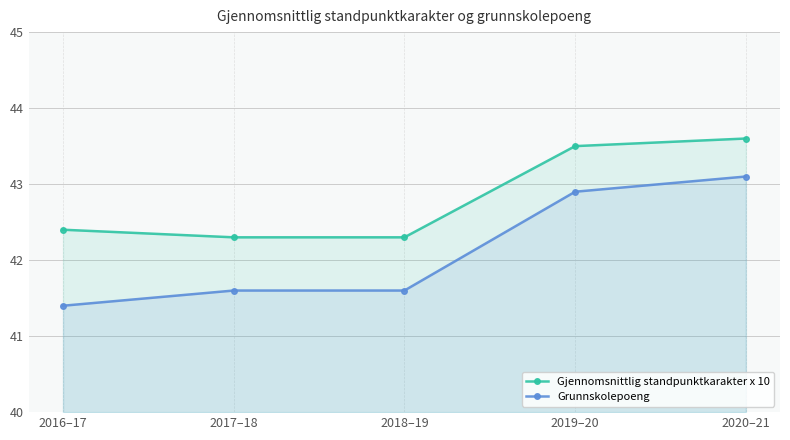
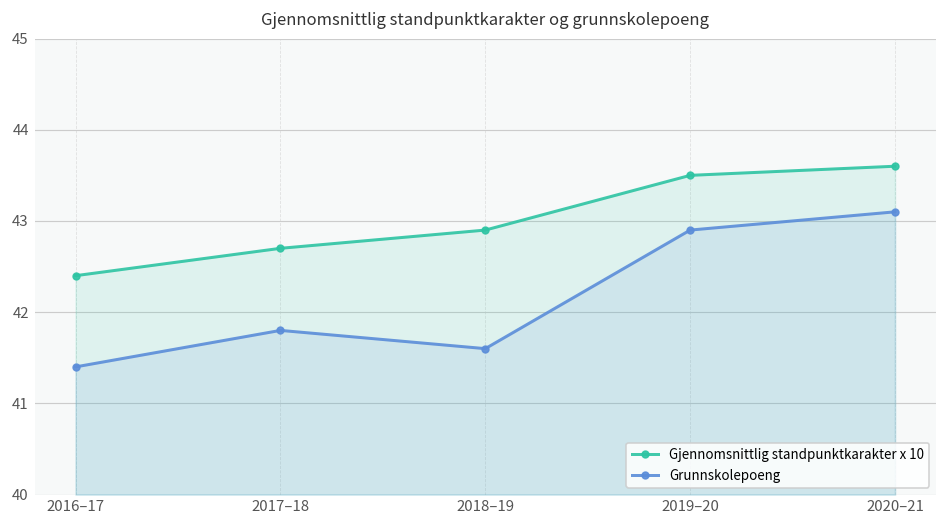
  {
    "Gjennomsnittlig standpunktkarakter x 10": {
      "2016–17": 42.4,
-     "2017–18": 42.3,
-     "2018–19": 42.3,
+     "2017–18": 42.7,
+     "2018–19": 42.9,
      "2019–20": 43.5,
      "2020–21": 43.6
    },
    "Grunnskolepoeng": {
      "2016–17": 41.4,
-     "2017–18": 41.6,
+     "2017–18": 41.8,
      "2018–19": 41.6,
      "2019–20": 42.9,
      "2020–21": 43.1
    }
  }
